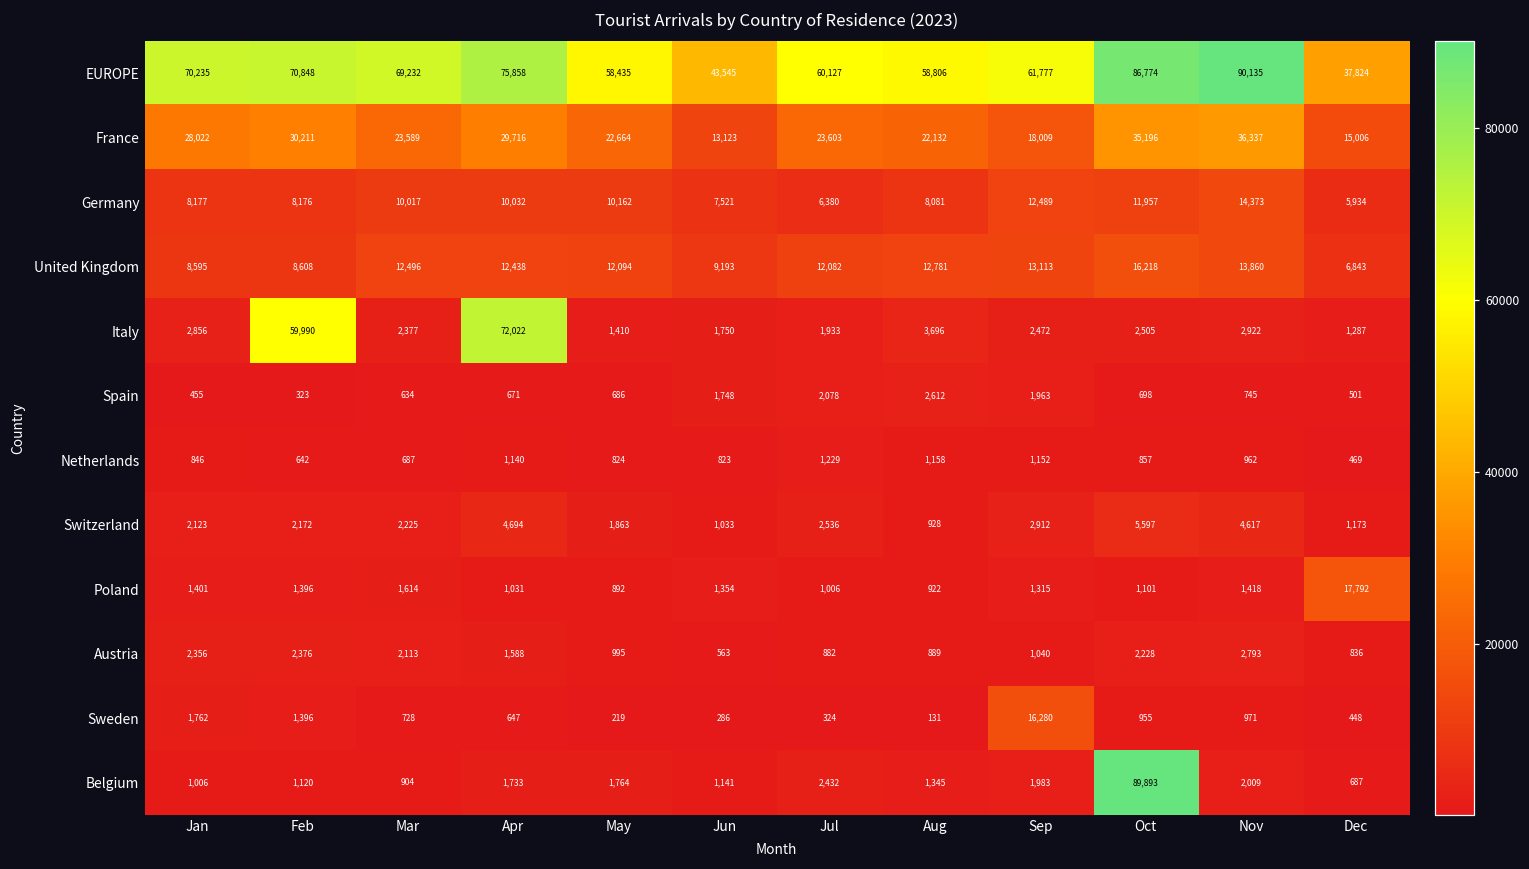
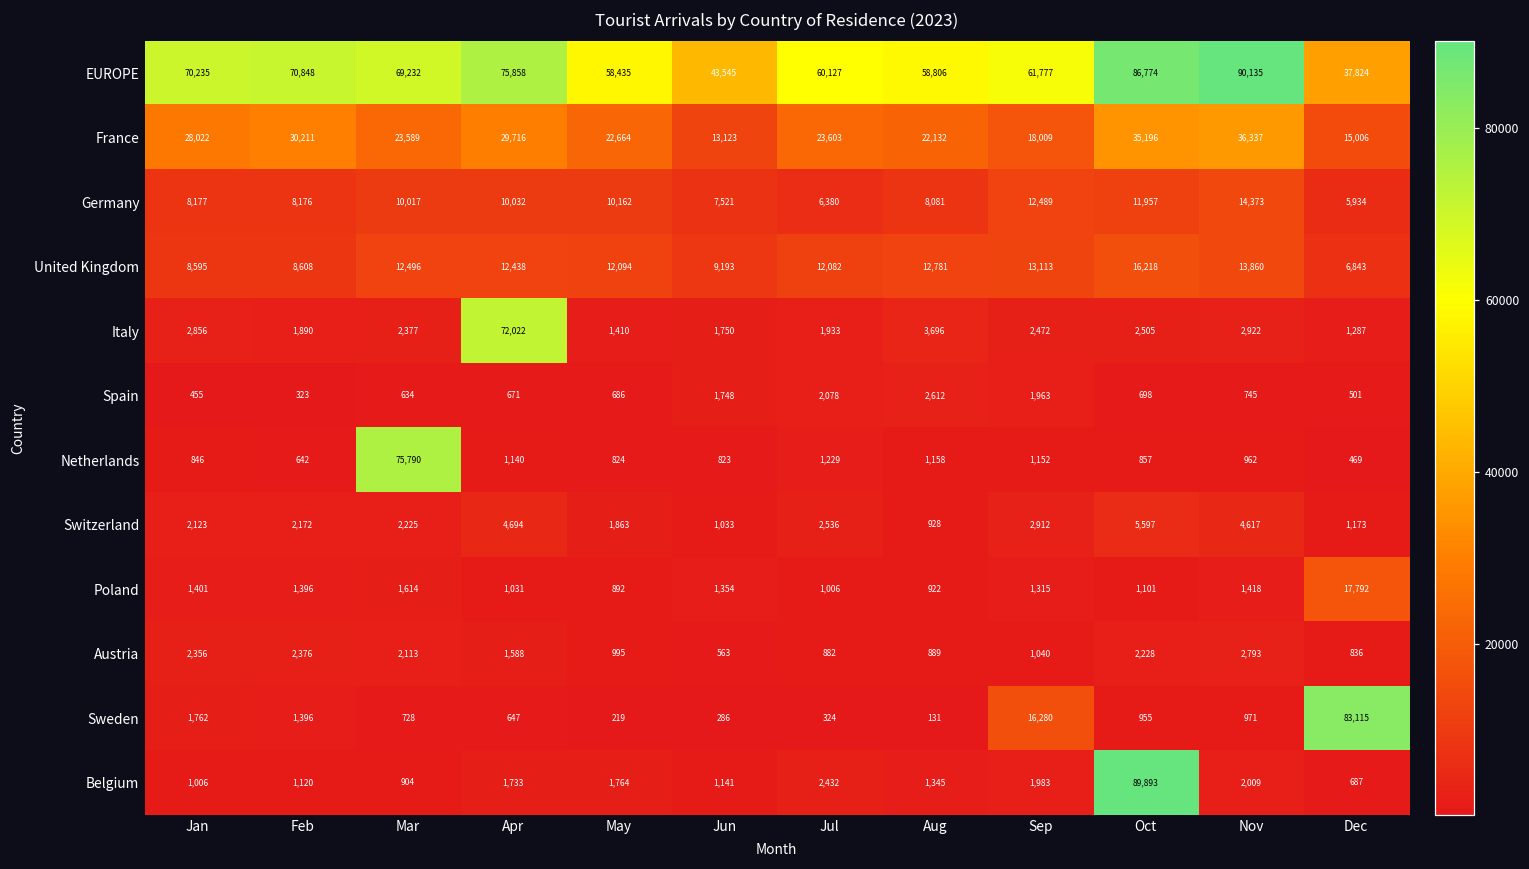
  {
    "EUROPE": {
      "Jan": "70,235",
      "Feb": "70,848",
      "Mar": "69,232",
      "Apr": "75,858",
      "May": "58,435",
      "Jun": "43,545",
      "Jul": "60,127",
      "Aug": "58,806",
      "Sep": "61,777",
      "Oct": "86,774",
      "Nov": "90,135",
      "Dec": "37,824"
    },
    "France": {
      "Jan": "28,022",
      "Feb": "30,211",
      "Mar": "23,589",
      "Apr": "29,716",
      "May": "22,664",
      "Jun": "13,123",
      "Jul": "23,603",
      "Aug": "22,132",
      "Sep": "18,009",
      "Oct": "35,196",
      "Nov": "36,337",
      "Dec": "15,006"
    },
    "Germany": {
      "Jan": "8,177",
      "Feb": "8,176",
      "Mar": "10,017",
      "Apr": "10,032",
      "May": "10,162",
      "Jun": "7,521",
      "Jul": "6,380",
      "Aug": "8,081",
      "Sep": "12,489",
      "Oct": "11,957",
      "Nov": "14,373",
      "Dec": "5,934"
    },
    "United Kingdom": {
      "Jan": "8,595",
      "Feb": "8,608",
      "Mar": "12,496",
      "Apr": "12,438",
      "May": "12,094",
      "Jun": "9,193",
      "Jul": "12,082",
      "Aug": "12,781",
      "Sep": "13,113",
      "Oct": "16,218",
      "Nov": "13,860",
      "Dec": "6,843"
    },
    "Italy": {
      "Jan": "2,856",
-     "Feb": "59,990",
+     "Feb": "1,890",
      "Mar": "2,377",
      "Apr": "72,022",
      "May": "1,410",
      "Jun": "1,750",
      "Jul": "1,933",
      "Aug": "3,696",
      "Sep": "2,472",
      "Oct": "2,505",
      "Nov": "2,922",
      "Dec": "1,287"
    },
    "Spain": {
      "Jan": "455",
      "Feb": "323",
      "Mar": "634",
      "Apr": "671",
      "May": "686",
      "Jun": "1,748",
      "Jul": "2,078",
      "Aug": "2,612",
      "Sep": "1,963",
      "Oct": "698",
      "Nov": "745",
      "Dec": "501"
    },
    "Netherlands": {
      "Jan": "846",
      "Feb": "642",
-     "Mar": "687",
+     "Mar": "75,790",
      "Apr": "1,140",
      "May": "824",
      "Jun": "823",
      "Jul": "1,229",
      "Aug": "1,158",
      "Sep": "1,152",
      "Oct": "857",
      "Nov": "962",
      "Dec": "469"
    },
    "Switzerland": {
      "Jan": "2,123",
      "Feb": "2,172",
      "Mar": "2,225",
      "Apr": "4,694",
      "May": "1,863",
      "Jun": "1,033",
      "Jul": "2,536",
      "Aug": "928",
      "Sep": "2,912",
      "Oct": "5,597",
      "Nov": "4,617",
      "Dec": "1,173"
    },
    "Poland": {
      "Jan": "1,401",
      "Feb": "1,396",
      "Mar": "1,614",
      "Apr": "1,031",
      "May": "892",
      "Jun": "1,354",
      "Jul": "1,006",
      "Aug": "922",
      "Sep": "1,315",
      "Oct": "1,101",
      "Nov": "1,418",
      "Dec": "17,792"
    },
    "Austria": {
      "Jan": "2,356",
      "Feb": "2,376",
      "Mar": "2,113",
      "Apr": "1,588",
      "May": "995",
      "Jun": "563",
      "Jul": "882",
      "Aug": "889",
      "Sep": "1,040",
      "Oct": "2,228",
      "Nov": "2,793",
      "Dec": "836"
    },
    "Sweden": {
      "Jan": "1,762",
      "Feb": "1,396",
      "Mar": "728",
      "Apr": "647",
      "May": "219",
      "Jun": "286",
      "Jul": "324",
      "Aug": "131",
      "Sep": "16,280",
      "Oct": "955",
      "Nov": "971",
-     "Dec": "448"
+     "Dec": "83,115"
    },
    "Belgium": {
      "Jan": "1,006",
      "Feb": "1,120",
      "Mar": "904",
      "Apr": "1,733",
      "May": "1,764",
      "Jun": "1,141",
      "Jul": "2,432",
      "Aug": "1,345",
      "Sep": "1,983",
      "Oct": "89,893",
      "Nov": "2,009",
      "Dec": "687"
    }
  }
